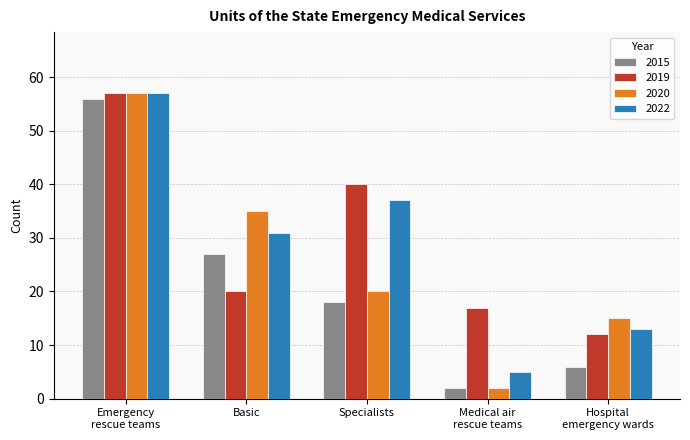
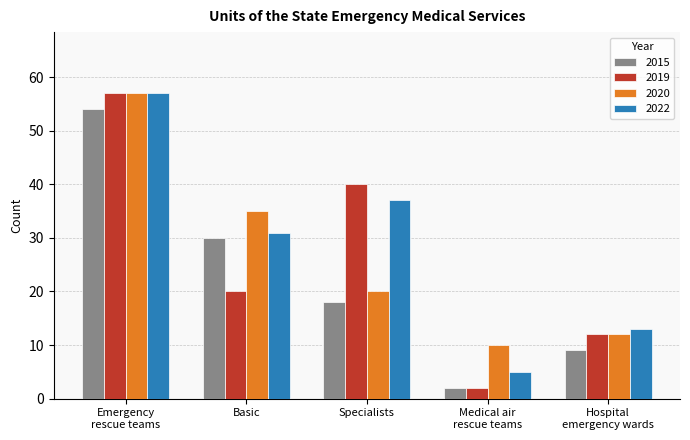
  {
    "2015": {
-     "Emergency rescue teams": 56,
-     "Basic": 27,
+     "Emergency rescue teams": 54,
+     "Basic": 30,
      "Specialists": 18,
      "Medical air rescue teams": 2,
-     "Hospital emergency wards": 6
+     "Hospital emergency wards": 9
    },
    "2019": {
      "Emergency rescue teams": 57,
      "Basic": 20,
      "Specialists": 40,
-     "Medical air rescue teams": 17,
+     "Medical air rescue teams": 2,
      "Hospital emergency wards": 12
    },
    "2020": {
      "Emergency rescue teams": 57,
      "Basic": 35,
      "Specialists": 20,
-     "Medical air rescue teams": 2,
-     "Hospital emergency wards": 15
+     "Medical air rescue teams": 10,
+     "Hospital emergency wards": 12
    },
    "2022": {
      "Emergency rescue teams": 57,
      "Basic": 31,
      "Specialists": 37,
      "Medical air rescue teams": 5,
      "Hospital emergency wards": 13
    }
  }
